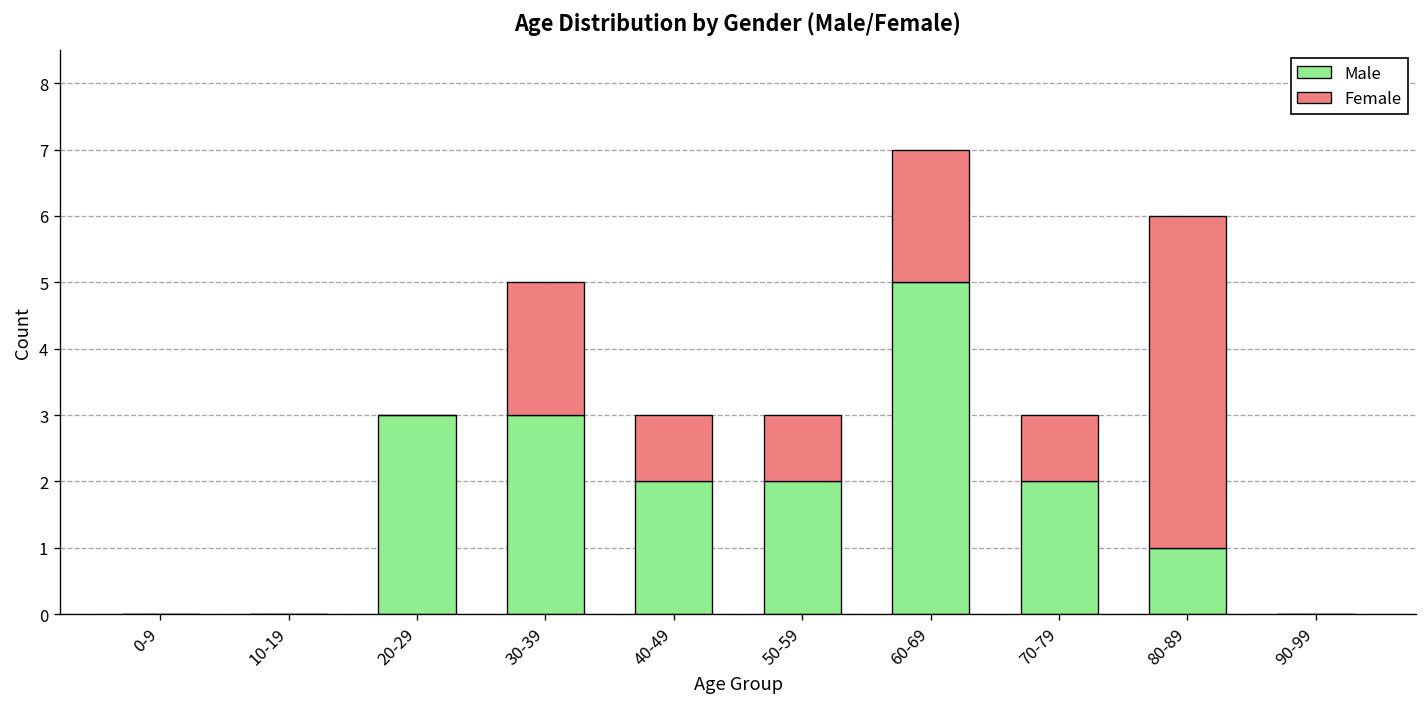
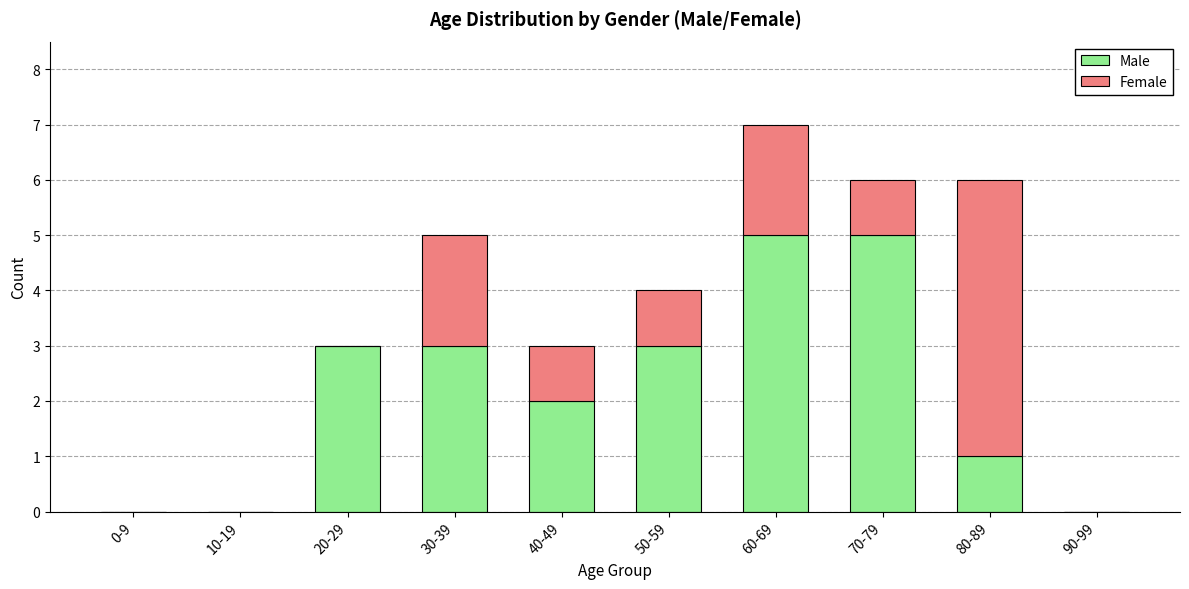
  {
    "Male": {
      "0-9": 0,
      "10-19": 0,
      "20-29": 3,
      "30-39": 3,
      "40-49": 2,
-     "50-59": 2,
+     "50-59": 3,
      "60-69": 5,
-     "70-79": 2,
+     "70-79": 5,
      "80-89": 1,
      "90-99": 0
    },
    "Female": {
      "0-9": 0,
      "10-19": 0,
      "20-29": 0,
      "30-39": 2,
      "40-49": 1,
      "50-59": 1,
      "60-69": 2,
      "70-79": 1,
      "80-89": 5,
      "90-99": 0
    }
  }
